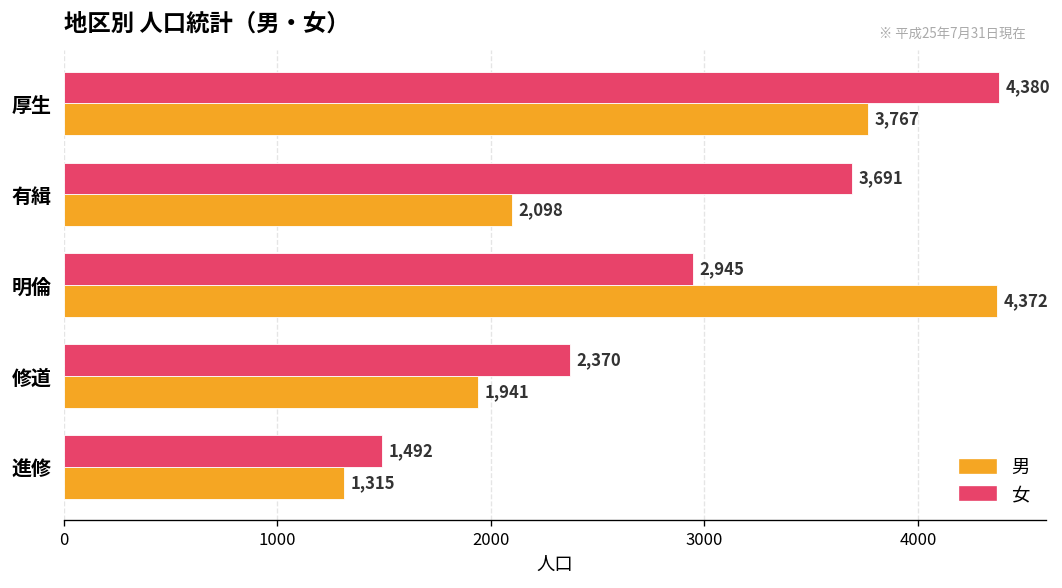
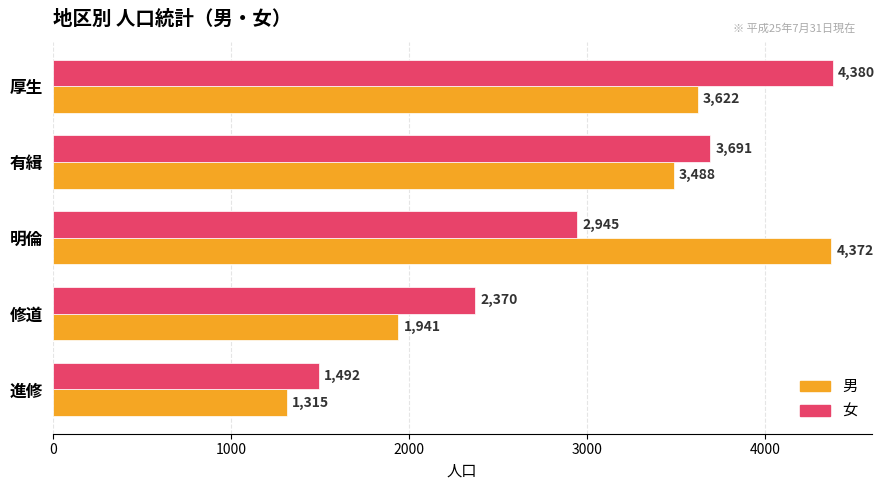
  {
    "男": {
-     "厚生": "3,767",
-     "有緝": "2,098",
+     "厚生": "3,622",
+     "有緝": "3,488",
      "明倫": "4,372",
      "修道": "1,941",
      "進修": "1,315"
    },
    "女": {
      "厚生": "4,380",
      "有緝": "3,691",
      "明倫": "2,945",
      "修道": "2,370",
      "進修": "1,492"
    }
  }
